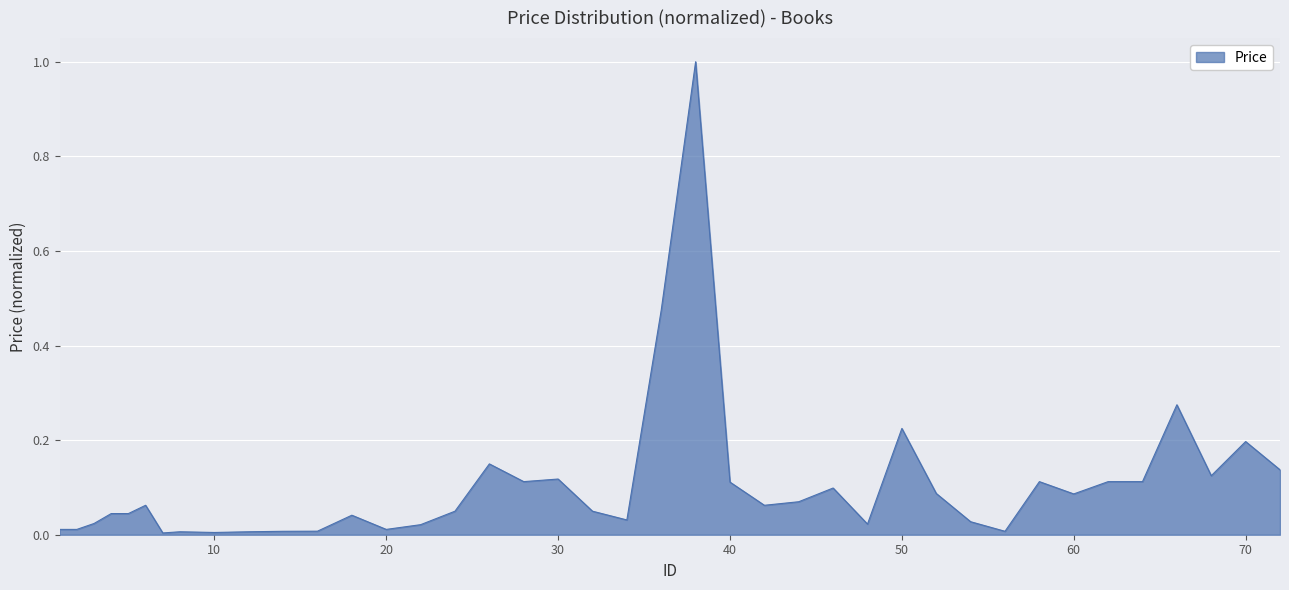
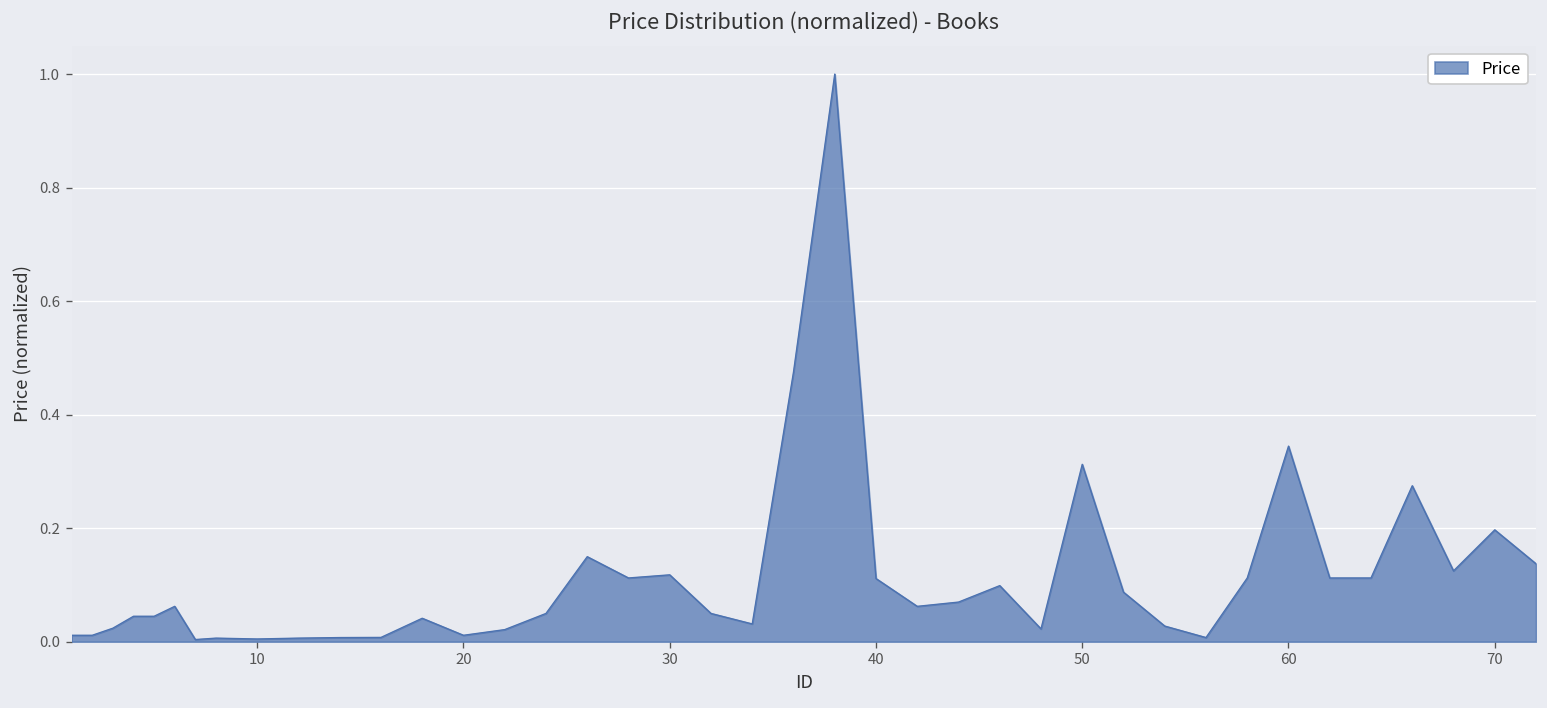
  {
    "10": 0.00,
    "20": 0.01,
    "30": 0.12,
    "40": 0.11,
-   "50": 0.22,
-   "60": 0.09,
+   "50": 0.31,
+   "60": 0.34,
    "70": 0.20
  }
